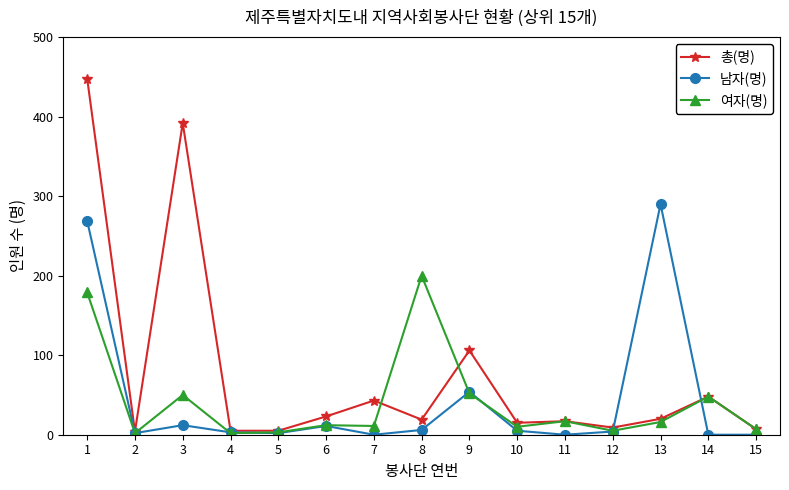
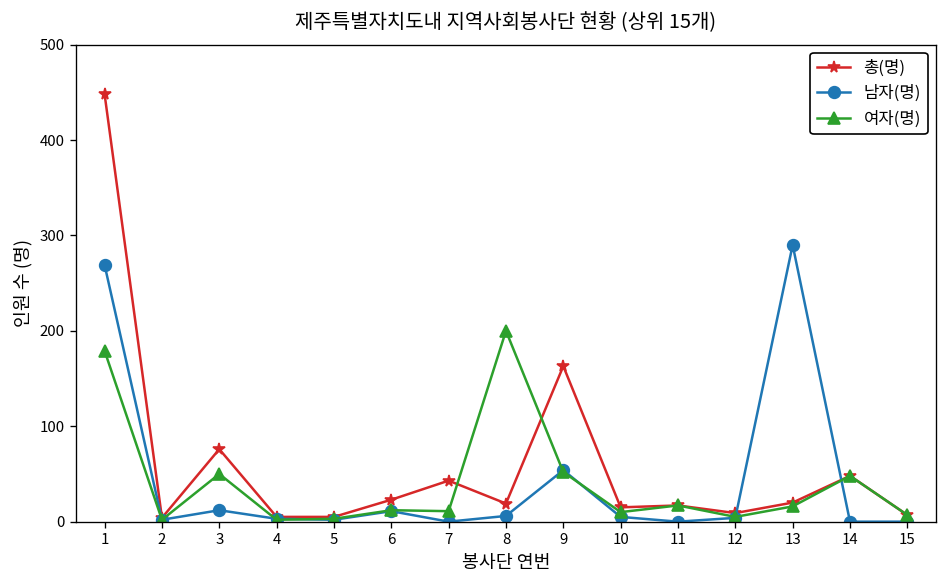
  {
    "총(명)": {
      "1": 450,
-     "3": 390,
+     "3": 80,
      "6": 20,
      "7": 40,
      "8": 20,
-     "9": 110,
+     "9": 160,
      "10": 20,
      "12": 10,
      "13": 20
    },
    "남자(명)": {
      "1": 270,
      "3": 10,
      "7": 0,
      "8": 10,
      "10": 10,
      "11": 0,
      "13": 290,
      "14": 0,
      "15": 0
    },
    "여자(명)": {
      "1": 180,
      "3": 50,
      "7": 10,
      "8": 200,
      "10": 10,
      "13": 20
    }
  }
